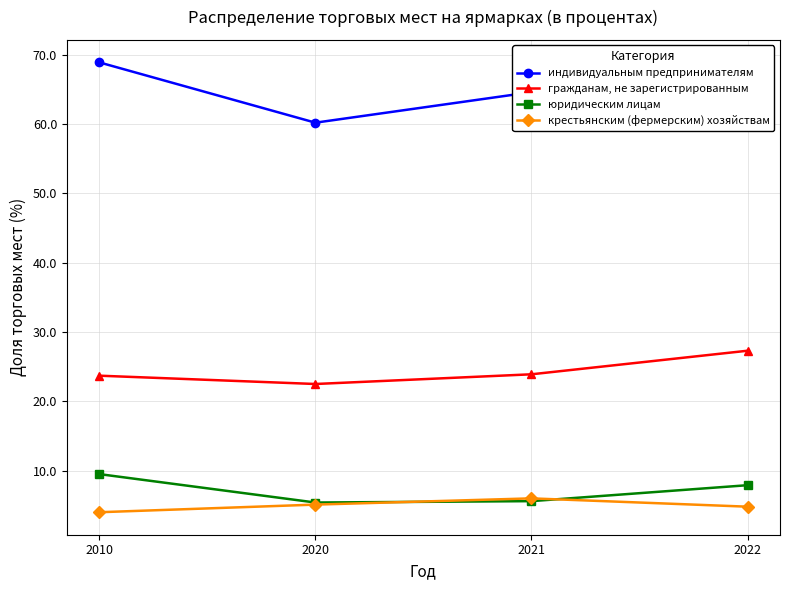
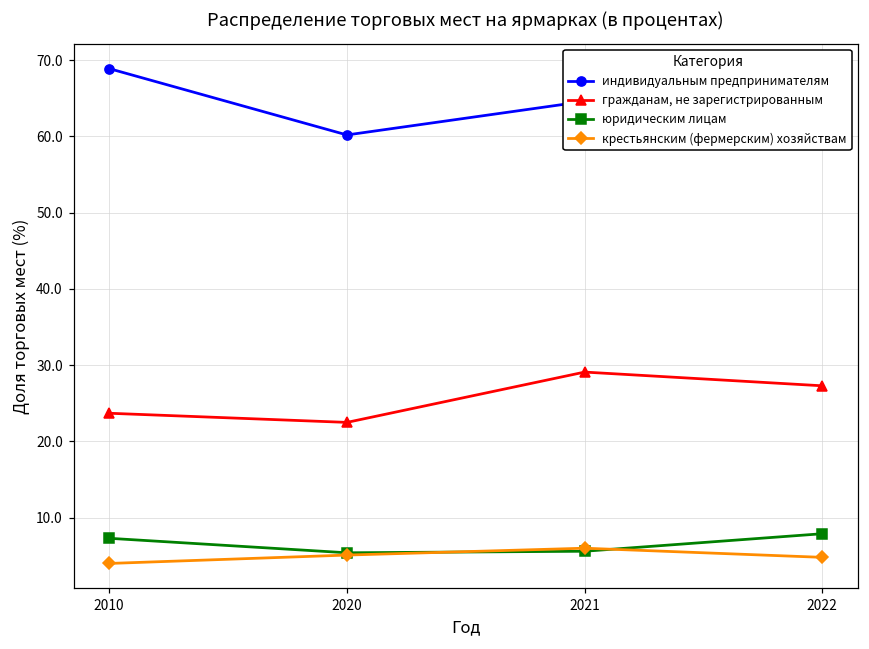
  {
    "индивидуальным предпринимателям": {
      "2010": 69,
      "2020": 60
    },
    "гражданам, не зарегистрированным": {
      "2010": 24,
      "2020": 23,
-     "2021": 24,
+     "2021": 29,
      "2022": 27
    },
    "юридическим лицам": {
-     "2010": 10,
+     "2010": 7,
      "2021": 6,
      "2022": 8
    },
    "крестьянским (фермерским) хозяйствам": {
      "2010": 4,
      "2021": 6,
      "2022": 5
    }
  }
